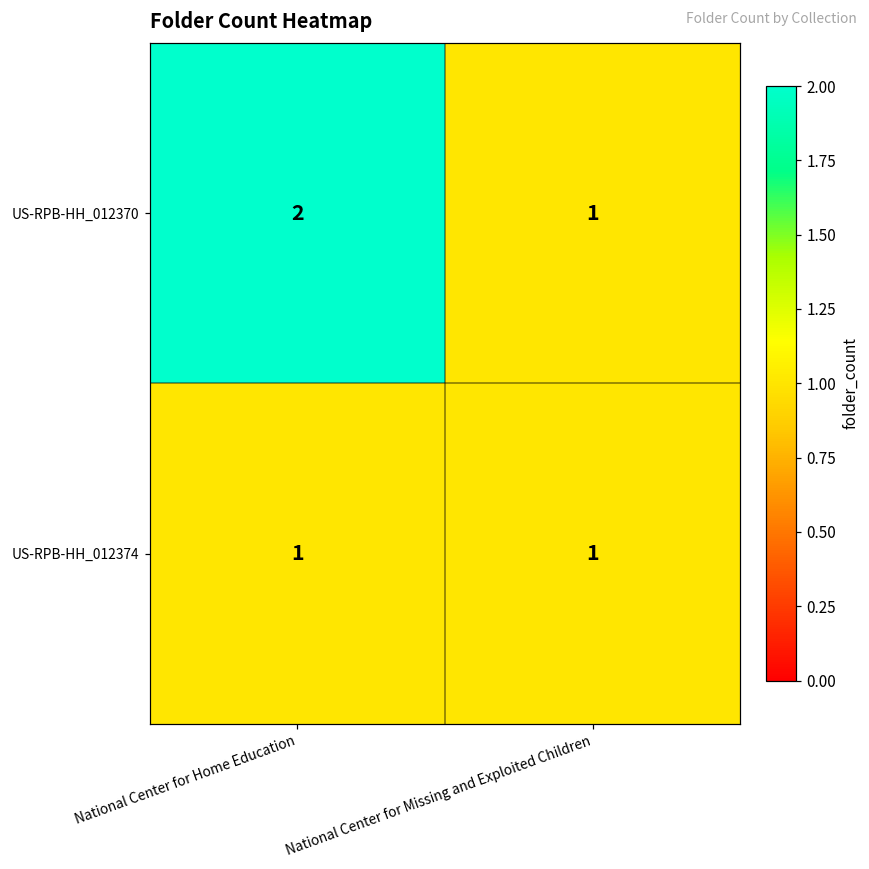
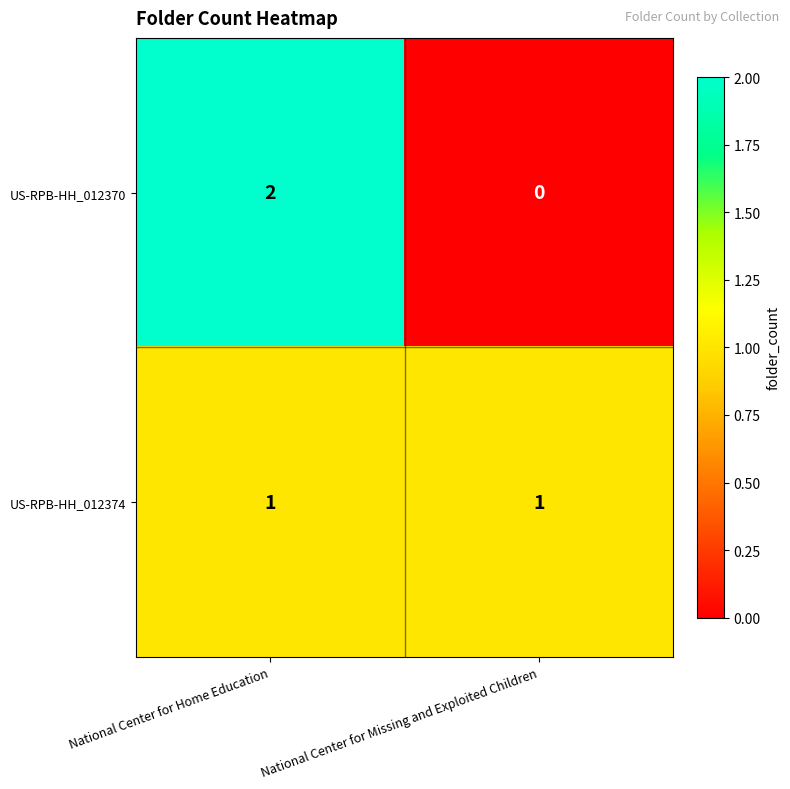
  {
    "US-RPB-HH_012370": {
      "National Center for Home Education": 2,
-     "National Center for Missing and Exploited Children": 1
+     "National Center for Missing and Exploited Children": 0
    },
    "US-RPB-HH_012374": {
      "National Center for Home Education": 1,
      "National Center for Missing and Exploited Children": 1
    }
  }
